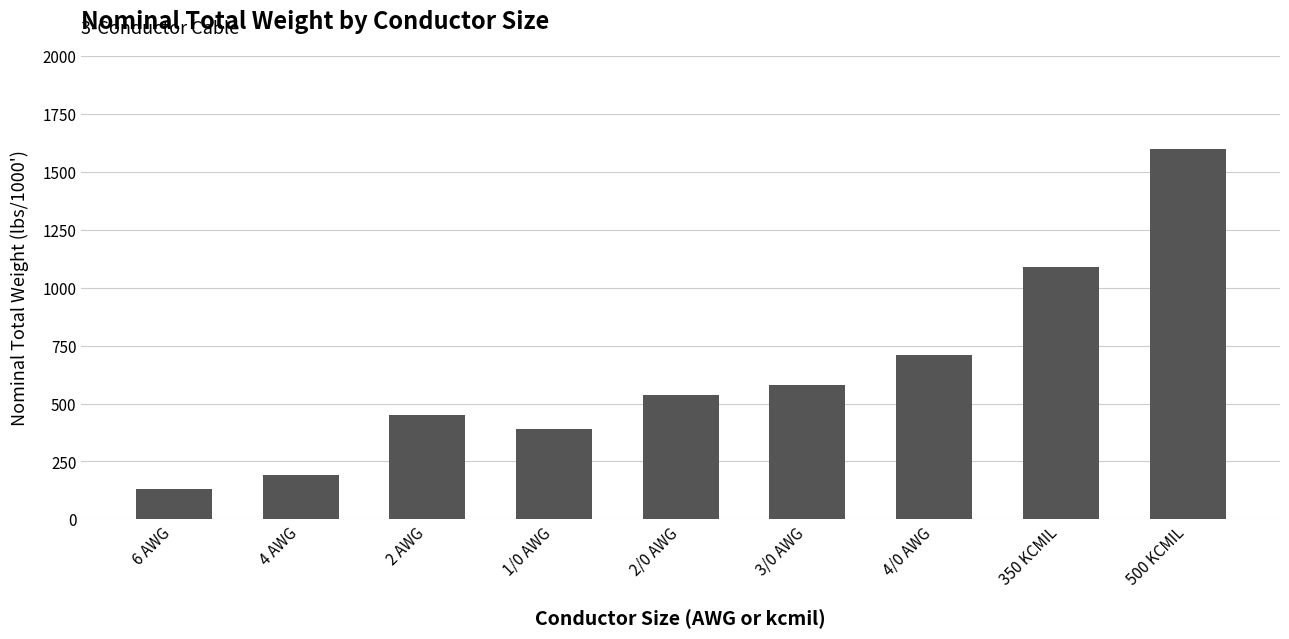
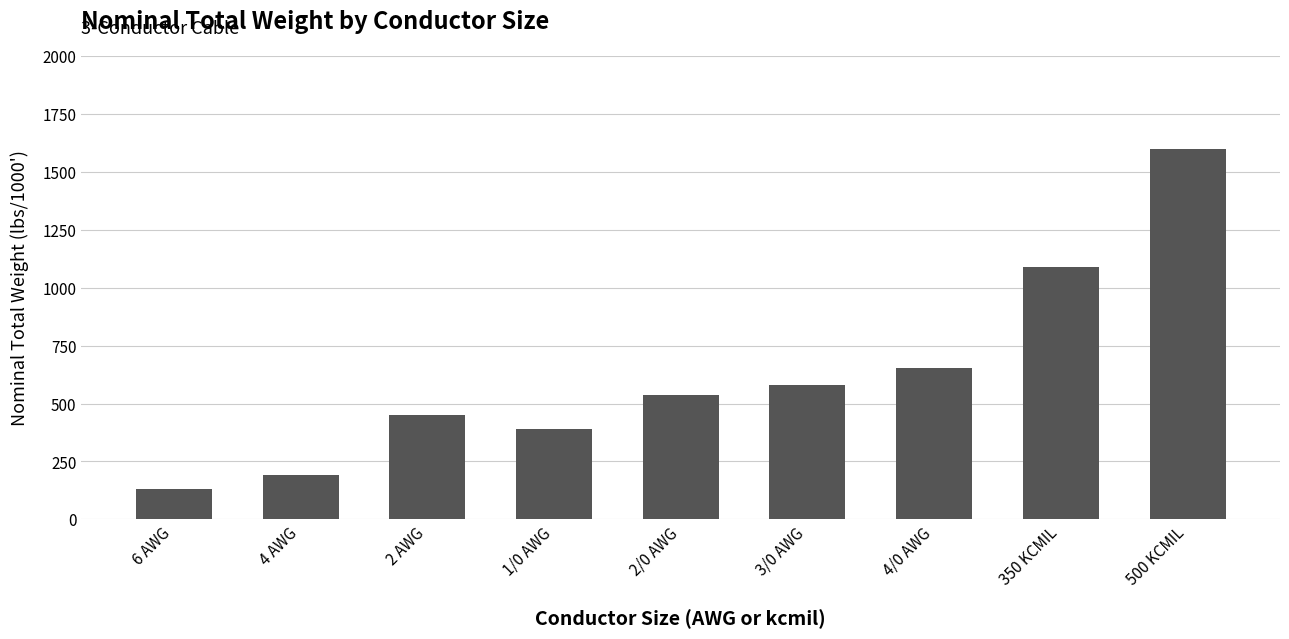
  {
    "6 AWG": 130,
    "4 AWG": 190,
    "2 AWG": 450,
    "1/0 AWG": 390,
    "2/0 AWG": 540,
    "3/0 AWG": 580,
-   "4/0 AWG": 710,
+   "4/0 AWG": 650,
    "350 KCMIL": 1090,
    "500 KCMIL": 1600
  }
